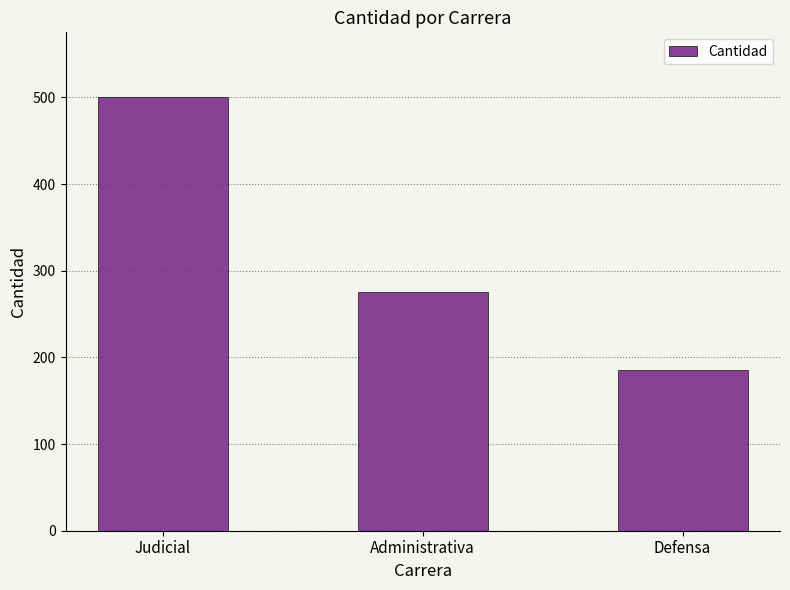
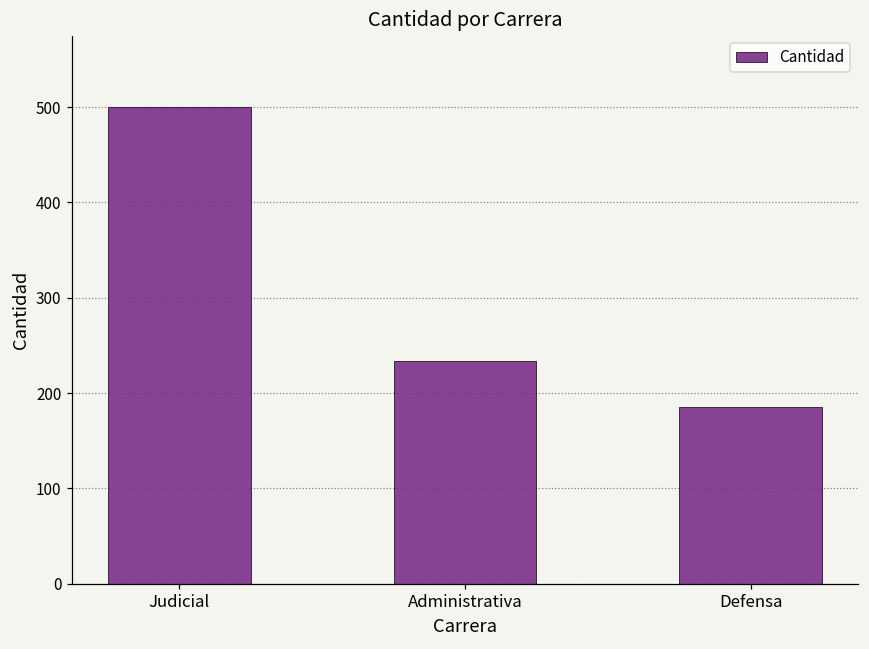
  {
    "Judicial": 500,
-   "Administrativa": 280,
+   "Administrativa": 230,
    "Defensa": 190
  }
